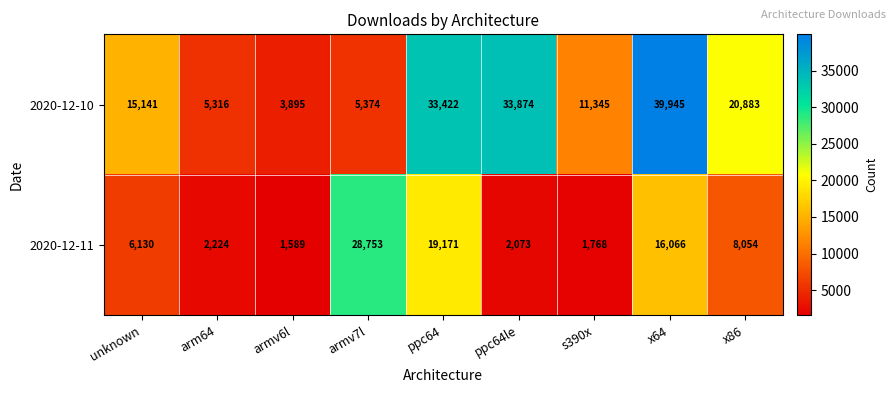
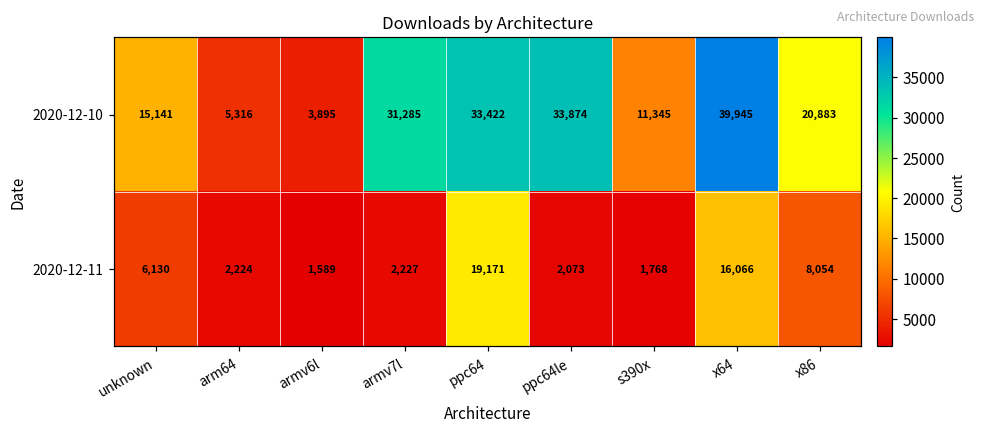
  {
    "2020-12-10": {
      "unknown": "15,141",
      "arm64": "5,316",
      "armv6l": "3,895",
-     "armv7l": "5,374",
+     "armv7l": "31,285",
      "ppc64": "33,422",
      "ppc64le": "33,874",
      "s390x": "11,345",
      "x64": "39,945",
      "x86": "20,883"
    },
    "2020-12-11": {
      "unknown": "6,130",
      "arm64": "2,224",
      "armv6l": "1,589",
-     "armv7l": "28,753",
+     "armv7l": "2,227",
      "ppc64": "19,171",
      "ppc64le": "2,073",
      "s390x": "1,768",
      "x64": "16,066",
      "x86": "8,054"
    }
  }
